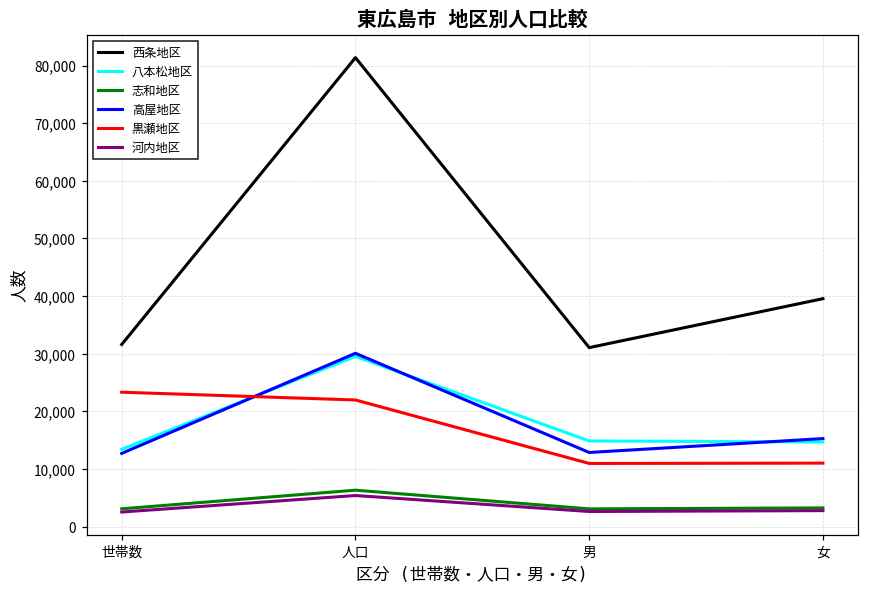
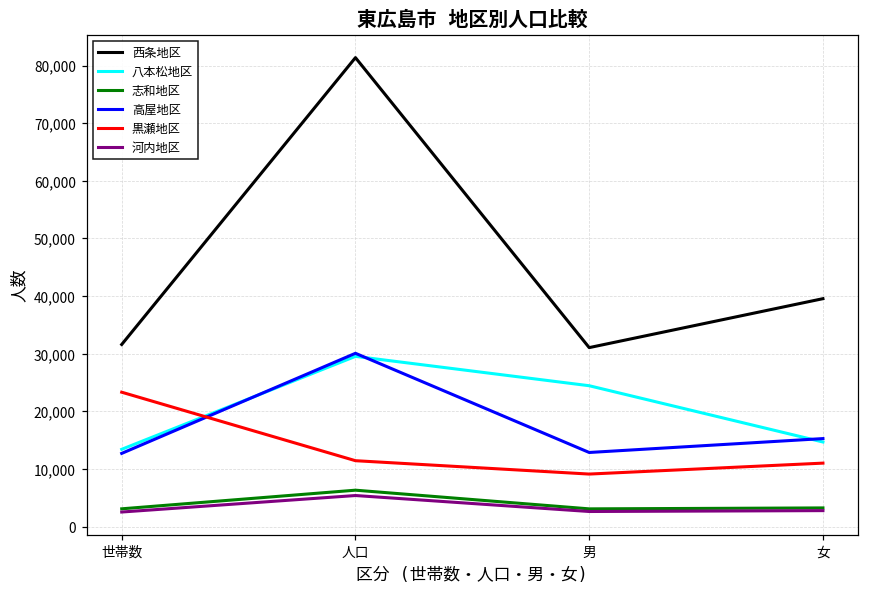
  {
    "西条地区": {
      "世帯数": "32,000",
      "人口": "81,000",
      "男": "31,000",
      "女": "40,000"
    },
    "八本松地区": {
      "世帯数": "13,000",
      "人口": "30,000",
-     "男": "15,000",
+     "男": "24,000",
      "女": "15,000"
    },
    "志和地区": {
      "世帯数": "3,000",
      "人口": "6,000"
    },
    "高屋地区": {
      "世帯数": "13,000",
      "人口": "30,000",
      "男": "13,000",
      "女": "15,000"
    },
    "黒瀬地区": {
      "世帯数": "23,000",
-     "人口": "22,000",
-     "男": "11,000",
+     "人口": "11,000",
+     "男": "9,000",
      "女": "11,000"
    },
    "河内地区": {
      "世帯数": "3,000",
      "人口": "5,000"
    }
  }
